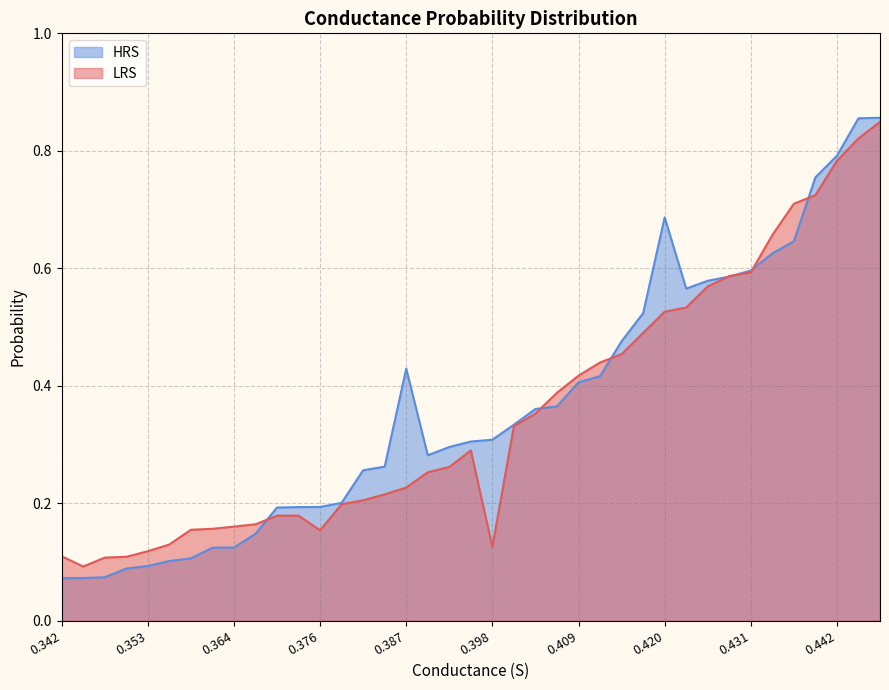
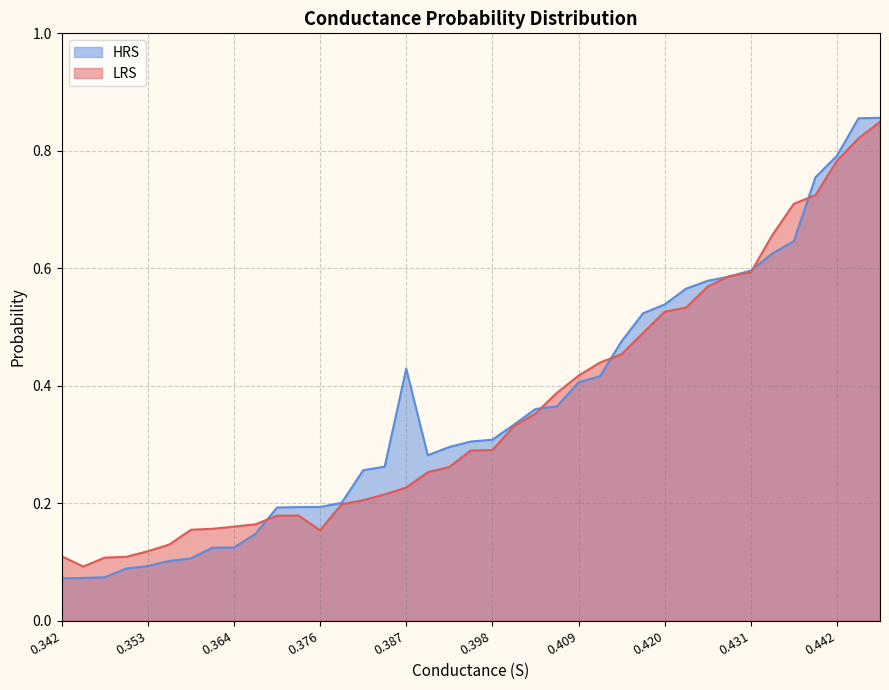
  {
    "HRS": {
      "0.342": 0.07,
      "0.353": 0.09,
      "0.364": 0.12,
      "0.376": 0.19,
      "0.387": 0.43,
      "0.398": 0.31,
      "0.409": 0.41,
-     "0.420": 0.69,
+     "0.420": 0.54,
      "0.442": 0.79
    },
    "LRS": {
      "0.342": 0.11,
      "0.353": 0.12,
      "0.364": 0.16,
      "0.376": 0.15,
      "0.387": 0.23,
-     "0.398": 0.13,
+     "0.398": 0.29,
      "0.409": 0.42,
      "0.420": 0.53,
      "0.442": 0.78
    }
  }
